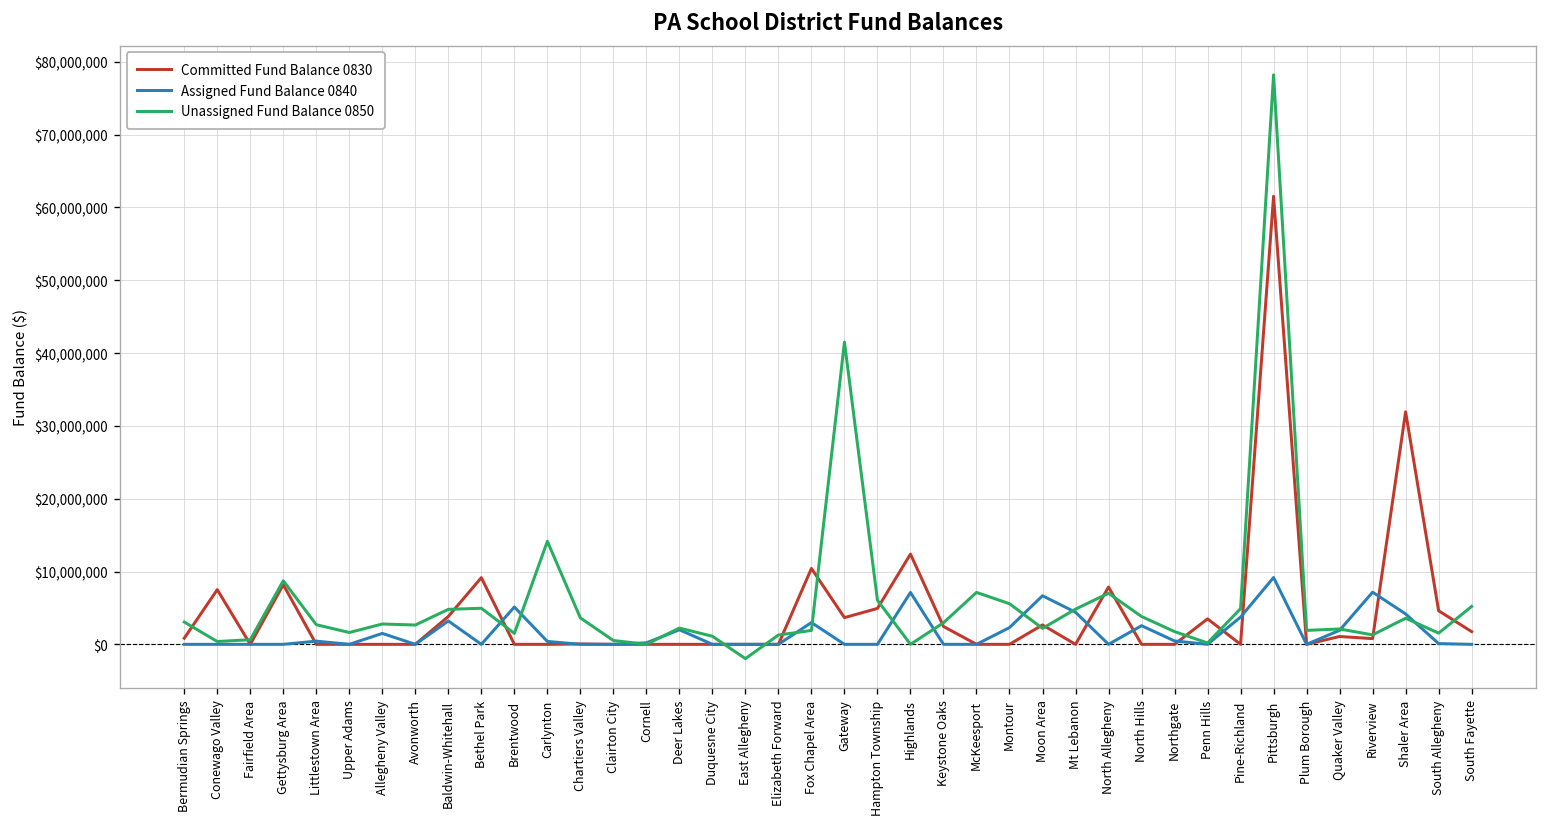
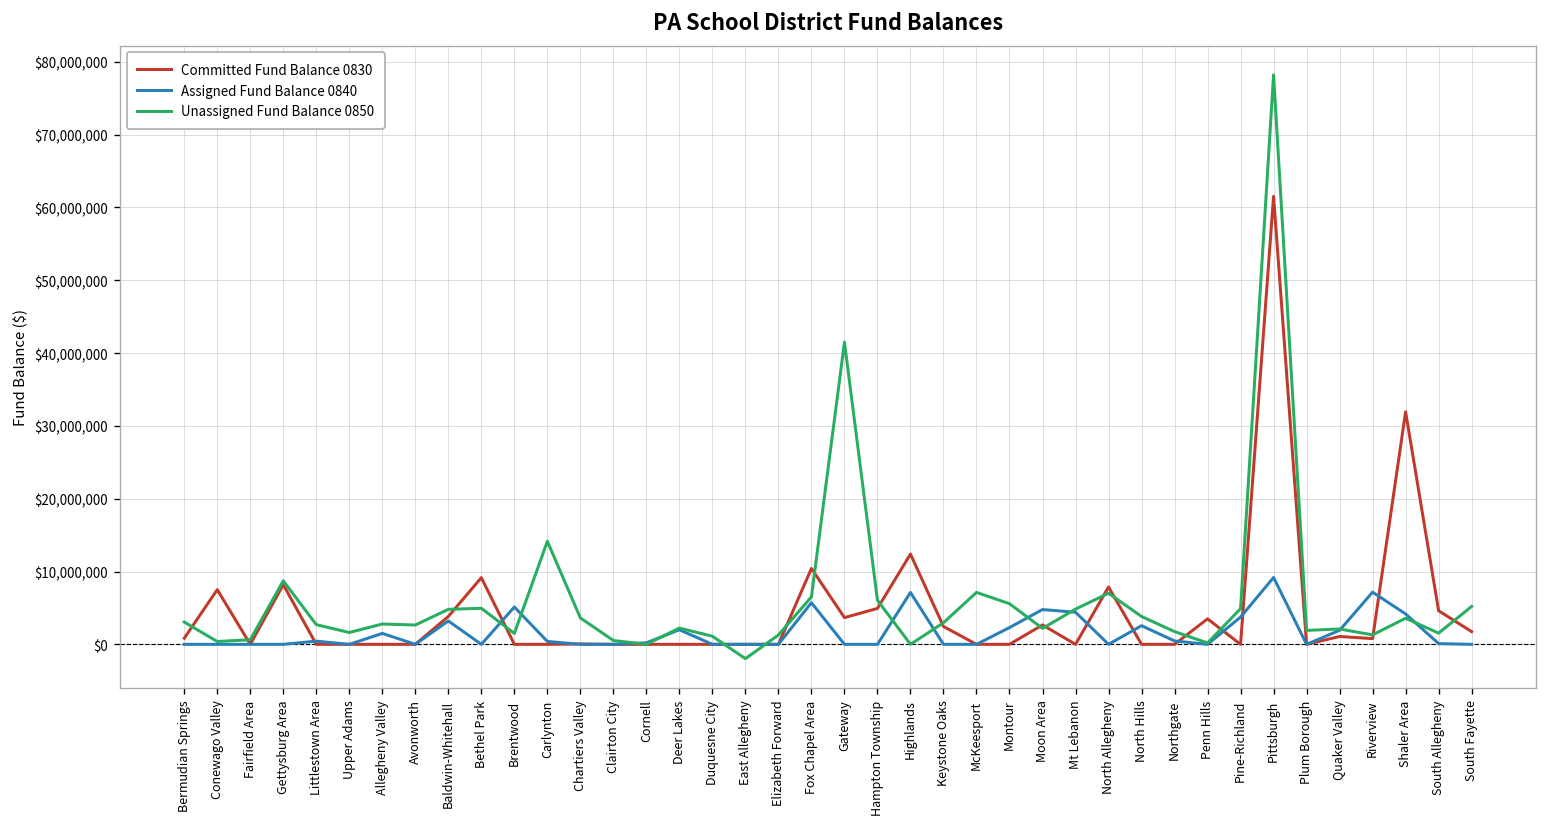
  {
    "Committed Fund Balance 0830": {
      "Bermudian Springs": "$1,000,000",
      "Conewago Valley": "$8,000,000",
      "Gettysburg Area": "$8,000,000",
      "Littlestown Area": "$0",
      "Allegheny Valley": "$0",
      "Baldwin-Whitehall": "$4,000,000",
      "Bethel Park": "$9,000,000",
      "Brentwood": "$0",
      "Deer Lakes": "$0",
      "Fox Chapel Area": "$10,000,000",
      "Gateway": "$4,000,000",
      "Hampton Township": "$5,000,000",
      "Highlands": "$12,000,000",
      "Keystone Oaks": "$2,000,000",
      "Montour": "$0",
      "Moon Area": "$3,000,000",
      "Mt Lebanon": "$0",
      "North Allegheny": "$8,000,000",
      "North Hills": "$0",
      "Northgate": "$0",
      "Penn Hills": "$4,000,000",
      "Pine-Richland": "$0",
      "Pittsburgh": "$62,000,000",
      "Quaker Valley": "$1,000,000",
      "Riverview": "$1,000,000",
      "Shaler Area": "$32,000,000",
      "South Allegheny": "$5,000,000",
      "South Fayette": "$2,000,000"
    },
    "Assigned Fund Balance 0840": {
      "Bermudian Springs": "$0",
      "Gettysburg Area": "$0",
      "Littlestown Area": "$0",
      "Allegheny Valley": "$2,000,000",
      "Baldwin-Whitehall": "$3,000,000",
      "Bethel Park": "$0",
      "Brentwood": "$5,000,000",
-     "Fox Chapel Area": "$3,000,000",
+     "Fox Chapel Area": "$6,000,000",
      "Gateway": "$0",
      "Hampton Township": "$0",
      "Highlands": "$7,000,000",
      "Keystone Oaks": "$0",
      "Montour": "$2,000,000",
-     "Moon Area": "$7,000,000",
+     "Moon Area": "$5,000,000",
      "Mt Lebanon": "$4,000,000",
      "North Allegheny": "$0",
      "North Hills": "$3,000,000",
      "Northgate": "$0",
      "Pine-Richland": "$4,000,000",
      "Pittsburgh": "$9,000,000",
      "Riverview": "$7,000,000",
      "Shaler Area": "$4,000,000",
      "South Allegheny": "$0",
      "South Fayette": "$0"
    },
    "Unassigned Fund Balance 0850": {
      "Bermudian Springs": "$3,000,000",
      "Fairfield Area": "$1,000,000",
      "Gettysburg Area": "$9,000,000",
      "Littlestown Area": "$3,000,000",
      "Upper Adams": "$2,000,000",
      "Allegheny Valley": "$3,000,000",
      "Avonworth": "$3,000,000",
      "Baldwin-Whitehall": "$5,000,000",
      "Bethel Park": "$5,000,000",
      "Brentwood": "$2,000,000",
      "Carlynton": "$14,000,000",
      "Chartiers Valley": "$4,000,000",
      "Clairton City": "$1,000,000",
      "Duquesne City": "$1,000,000",
      "East Allegheny": "$-2,000,000",
      "Elizabeth Forward": "$1,000,000",
-     "Fox Chapel Area": "$2,000,000",
+     "Fox Chapel Area": "$7,000,000",
      "Gateway": "$42,000,000",
      "Hampton Township": "$6,000,000",
      "Highlands": "$0",
      "Keystone Oaks": "$3,000,000",
      "McKeesport": "$7,000,000",
      "Montour": "$6,000,000",
      "Moon Area": "$2,000,000",
      "Mt Lebanon": "$5,000,000",
      "North Allegheny": "$7,000,000",
      "North Hills": "$4,000,000",
      "Northgate": "$2,000,000",
      "Pine-Richland": "$5,000,000",
      "Pittsburgh": "$78,000,000",
      "Plum Borough": "$2,000,000",
      "Riverview": "$1,000,000",
      "Shaler Area": "$4,000,000",
      "South Allegheny": "$2,000,000",
      "South Fayette": "$5,000,000"
    }
  }
